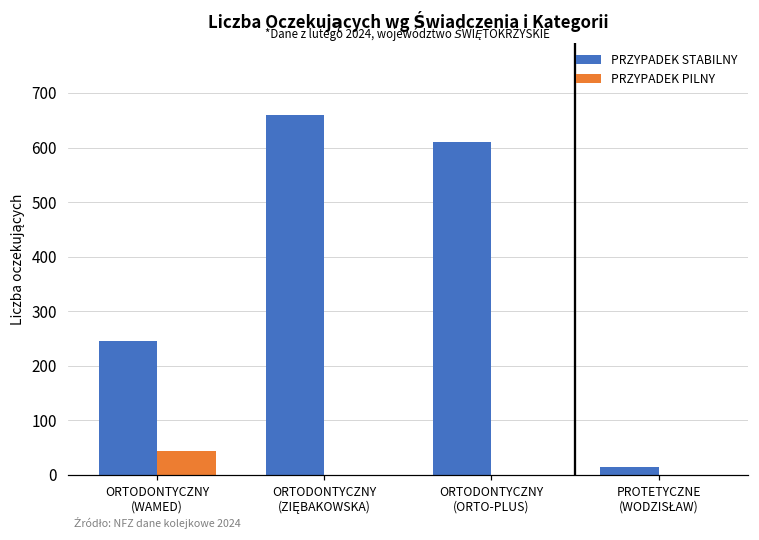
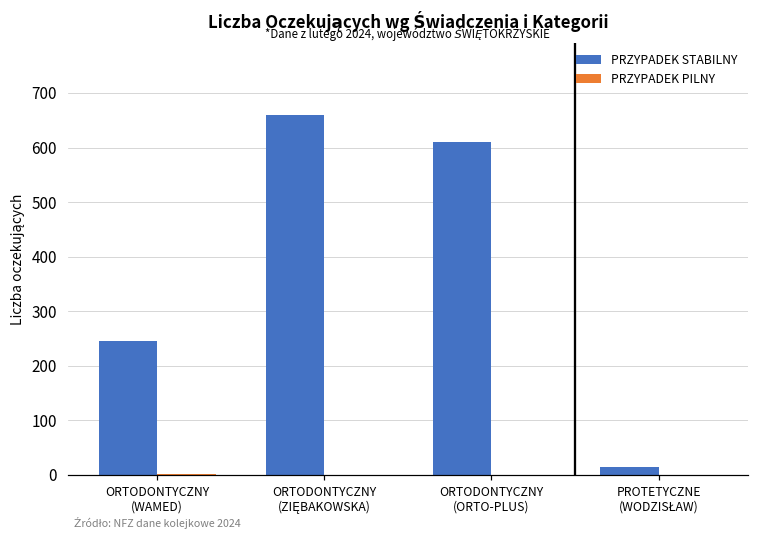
  {
    "PRZYPADEK STABILNY": {
      "ORTODONTYCZNY (WAMED)": 250,
      "ORTODONTYCZNY (ZIĘBAKOWSKA)": 660,
      "ORTODONTYCZNY (ORTO-PLUS)": 610,
      "PROTETYCZNE (WODZISŁAW)": 20
    },
    "PRZYPADEK PILNY": {
-     "ORTODONTYCZNY (WAMED)": 40,
+     "ORTODONTYCZNY (WAMED)": 0,
      "ORTODONTYCZNY (ZIĘBAKOWSKA)": 0,
      "ORTODONTYCZNY (ORTO-PLUS)": 0,
      "PROTETYCZNE (WODZISŁAW)": 0
    }
  }
